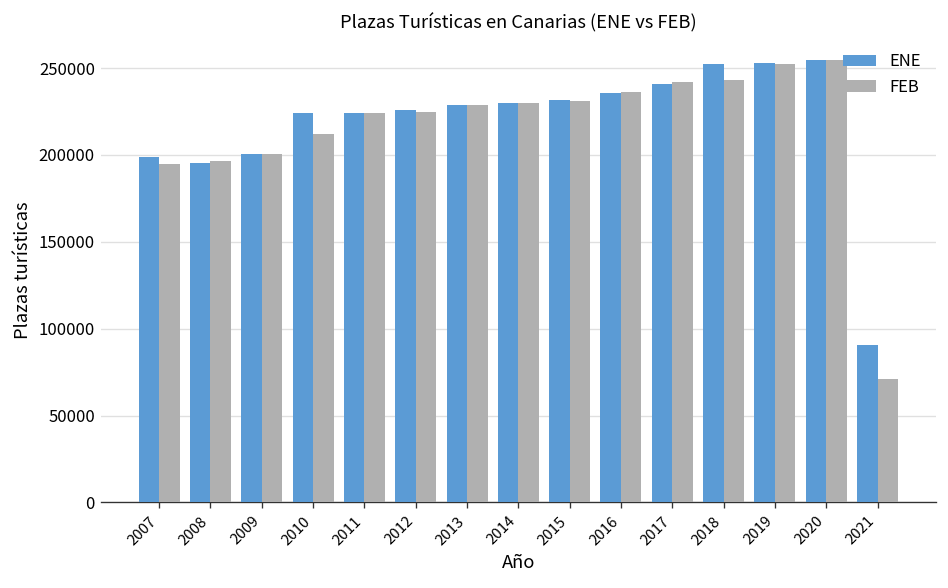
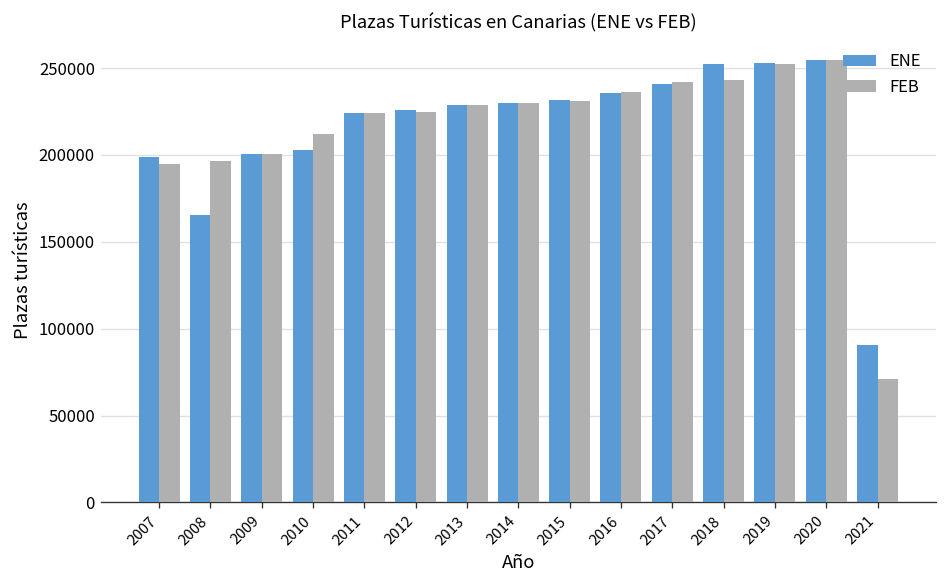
  {
    "ENE": {
      "2007": 199000,
-     "2008": 195000,
+     "2008": 165000,
      "2009": 201000,
-     "2010": 224000,
+     "2010": 203000,
      "2011": 224000,
      "2012": 226000,
      "2013": 229000,
      "2014": 230000,
      "2015": 232000,
      "2016": 236000,
      "2017": 241000,
      "2018": 252000,
      "2019": 253000,
      "2020": 254000,
      "2021": 90000
    },
    "FEB": {
      "2007": 195000,
      "2008": 197000,
      "2009": 201000,
      "2010": 212000,
      "2011": 224000,
      "2012": 225000,
      "2013": 229000,
      "2014": 230000,
      "2015": 231000,
      "2016": 236000,
      "2017": 242000,
      "2018": 243000,
      "2019": 252000,
      "2020": 254000,
      "2021": 71000
    }
  }
